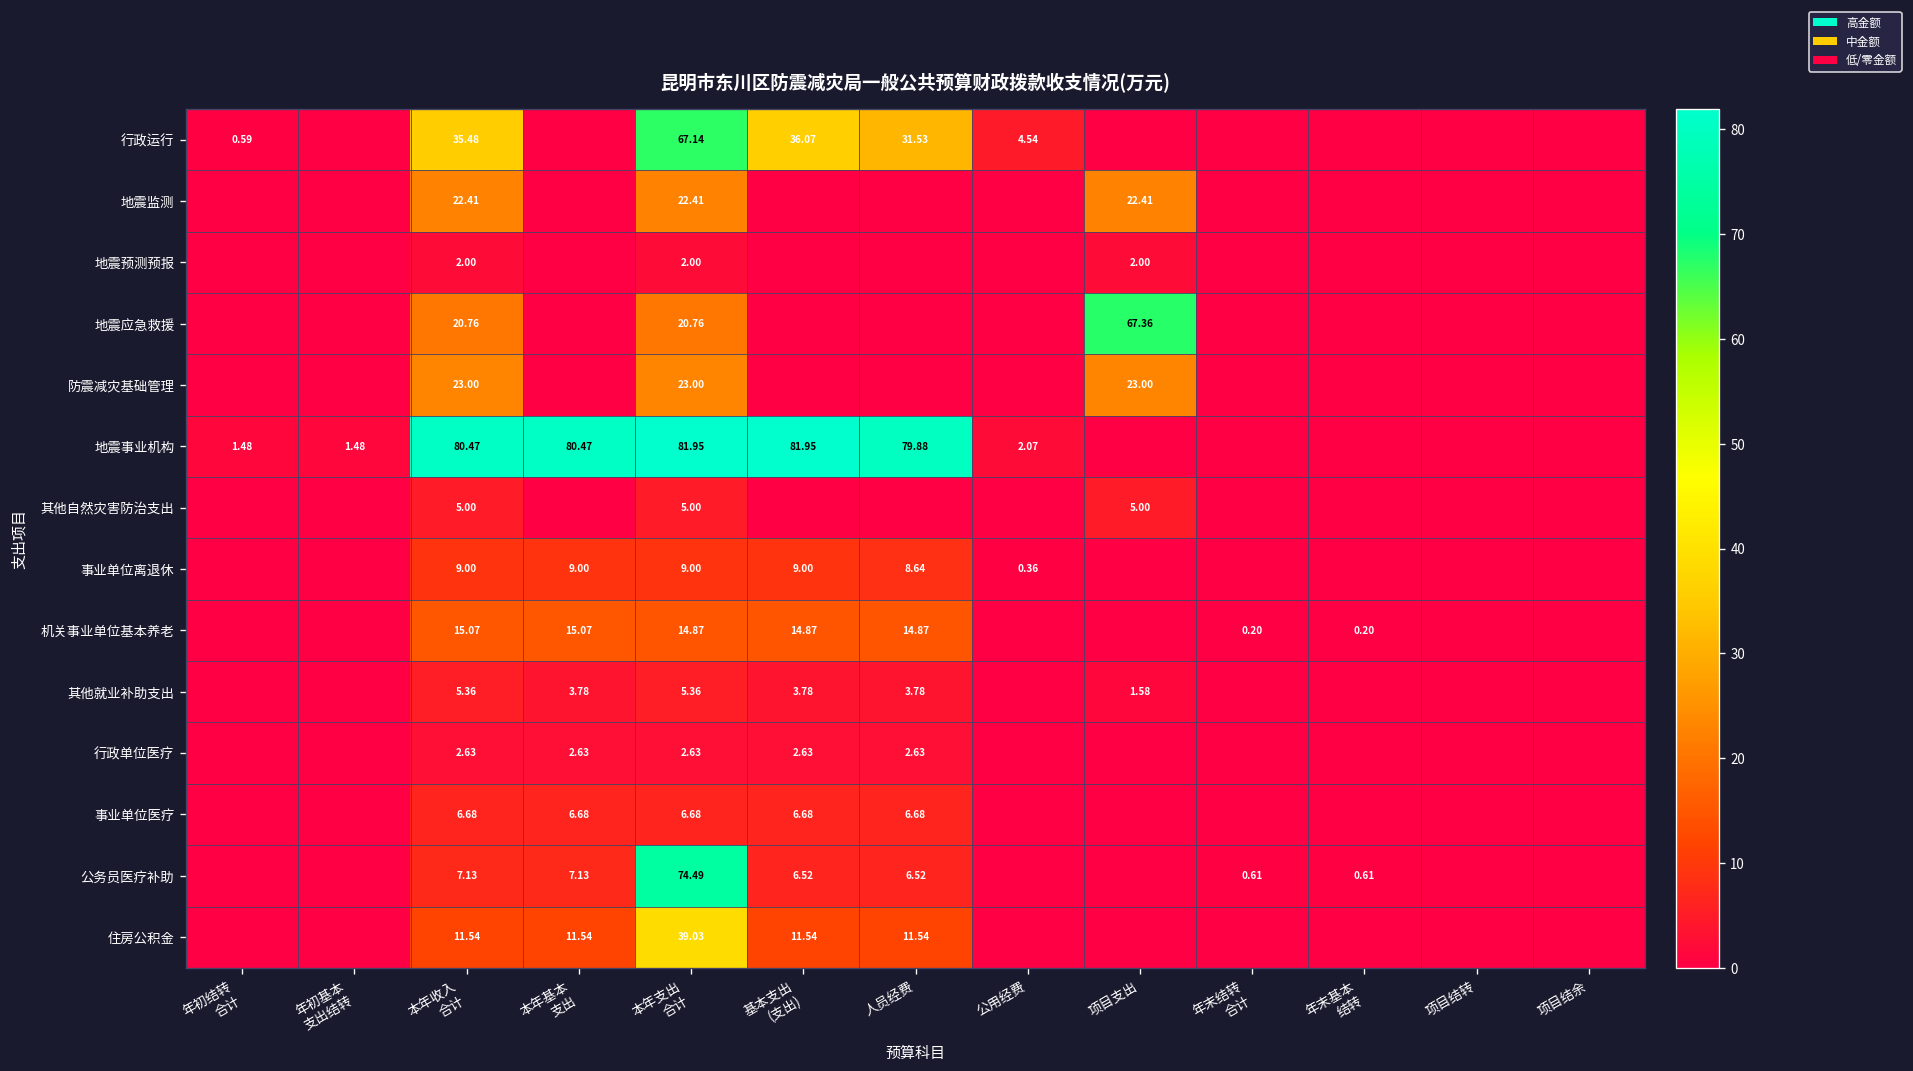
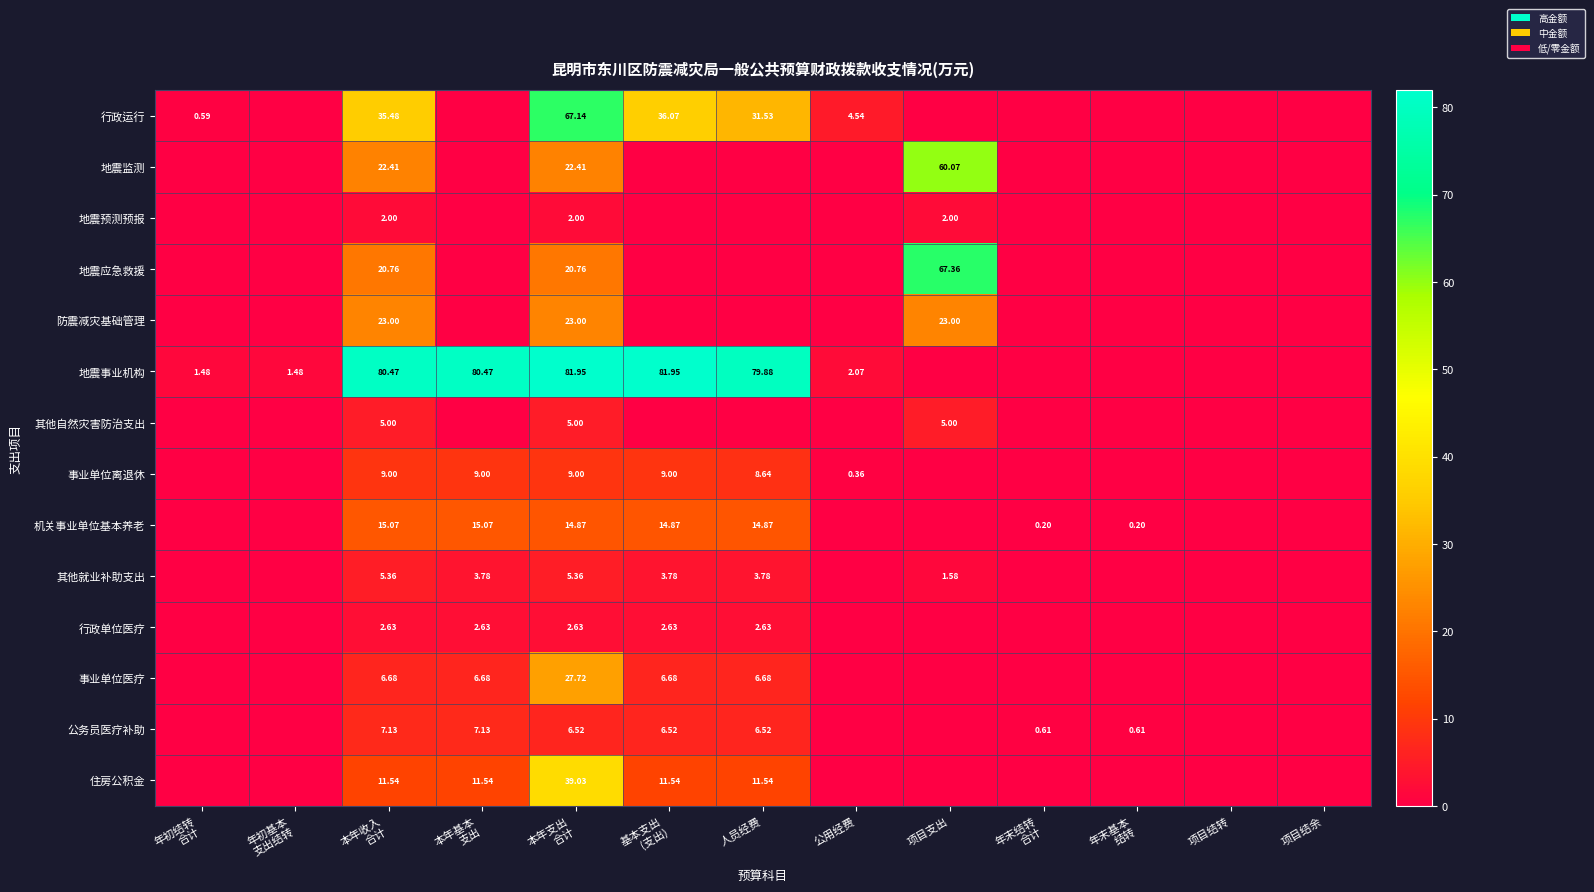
  {
    "行政运行": {
      "年初结转 合计": 0.59,
      "本年收入 合计": 35.48,
      "本年支出 合计": 67.14,
      "基本支出 (支出)": 36.07,
      "人员经费": 31.53,
      "公用经费": 4.54
    },
    "地震监测": {
      "本年收入 合计": 22.41,
      "本年支出 合计": 22.41,
-     "项目支出": 22.41
+     "项目支出": 60.07
    },
    "地震预测预报": {
      "本年收入 合计": 2.00,
      "本年支出 合计": 2.00,
      "项目支出": 2.00
    },
    "地震应急救援": {
      "本年收入 合计": 20.76,
      "本年支出 合计": 20.76,
      "项目支出": 67.36
    },
    "防震减灾基础管理": {
      "本年收入 合计": 23.00,
      "本年支出 合计": 23.00,
      "项目支出": 23.00
    },
    "地震事业机构": {
      "年初结转 合计": 1.48,
      "年初基本 支出结转": 1.48,
      "本年收入 合计": 80.47,
      "本年基本 支出": 80.47,
      "本年支出 合计": 81.95,
      "基本支出 (支出)": 81.95,
      "人员经费": 79.88,
      "公用经费": 2.07
    },
    "其他自然灾害防治支出": {
      "本年收入 合计": 5.00,
      "本年支出 合计": 5.00,
      "项目支出": 5.00
    },
    "事业单位离退休": {
      "本年收入 合计": 9.00,
      "本年基本 支出": 9.00,
      "本年支出 合计": 9.00,
      "基本支出 (支出)": 9.00,
      "人员经费": 8.64,
      "公用经费": 0.36
    },
    "机关事业单位基本养老": {
      "本年收入 合计": 15.07,
      "本年基本 支出": 15.07,
      "本年支出 合计": 14.87,
      "基本支出 (支出)": 14.87,
      "人员经费": 14.87,
      "年末结转 合计": 0.20,
      "年末基本 结转": 0.20
    },
    "其他就业补助支出": {
      "本年收入 合计": 5.36,
      "本年基本 支出": 3.78,
      "本年支出 合计": 5.36,
      "基本支出 (支出)": 3.78,
      "人员经费": 3.78,
      "项目支出": 1.58
    },
    "行政单位医疗": {
      "本年收入 合计": 2.63,
      "本年基本 支出": 2.63,
      "本年支出 合计": 2.63,
      "基本支出 (支出)": 2.63,
      "人员经费": 2.63
    },
    "事业单位医疗": {
      "本年收入 合计": 6.68,
      "本年基本 支出": 6.68,
-     "本年支出 合计": 6.68,
+     "本年支出 合计": 27.72,
      "基本支出 (支出)": 6.68,
      "人员经费": 6.68
    },
    "公务员医疗补助": {
      "本年收入 合计": 7.13,
      "本年基本 支出": 7.13,
-     "本年支出 合计": 74.49,
+     "本年支出 合计": 6.52,
      "基本支出 (支出)": 6.52,
      "人员经费": 6.52,
      "年末结转 合计": 0.61,
      "年末基本 结转": 0.61
    },
    "住房公积金": {
      "本年收入 合计": 11.54,
      "本年基本 支出": 11.54,
      "本年支出 合计": 39.03,
      "基本支出 (支出)": 11.54,
      "人员经费": 11.54
    }
  }
